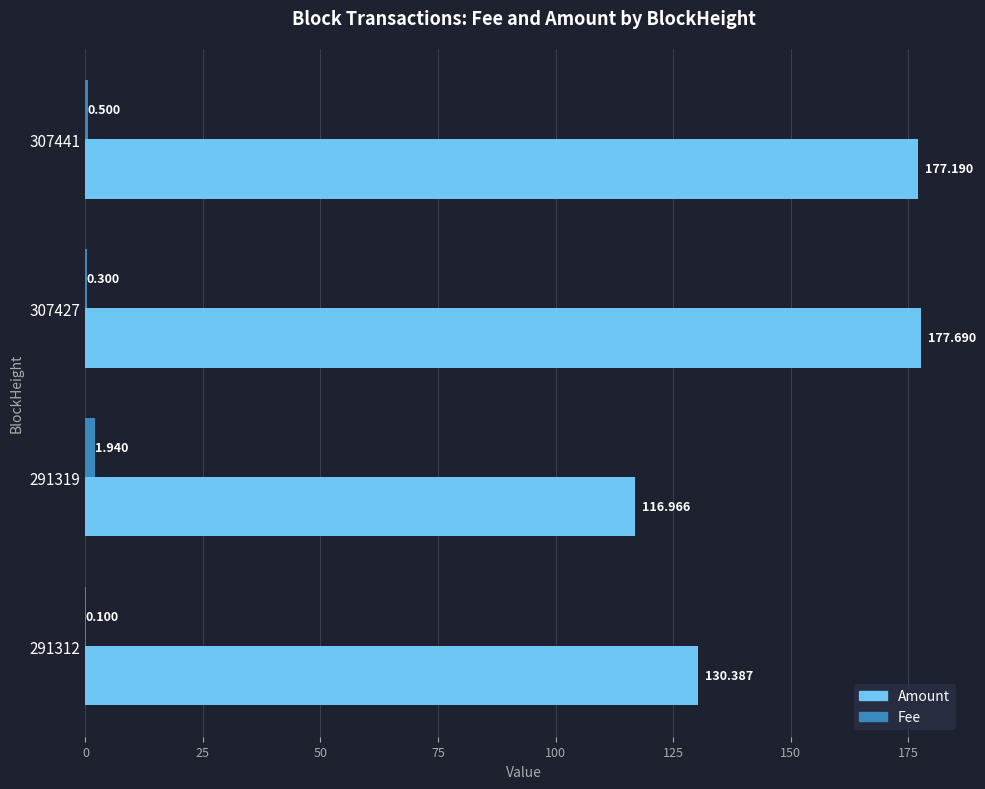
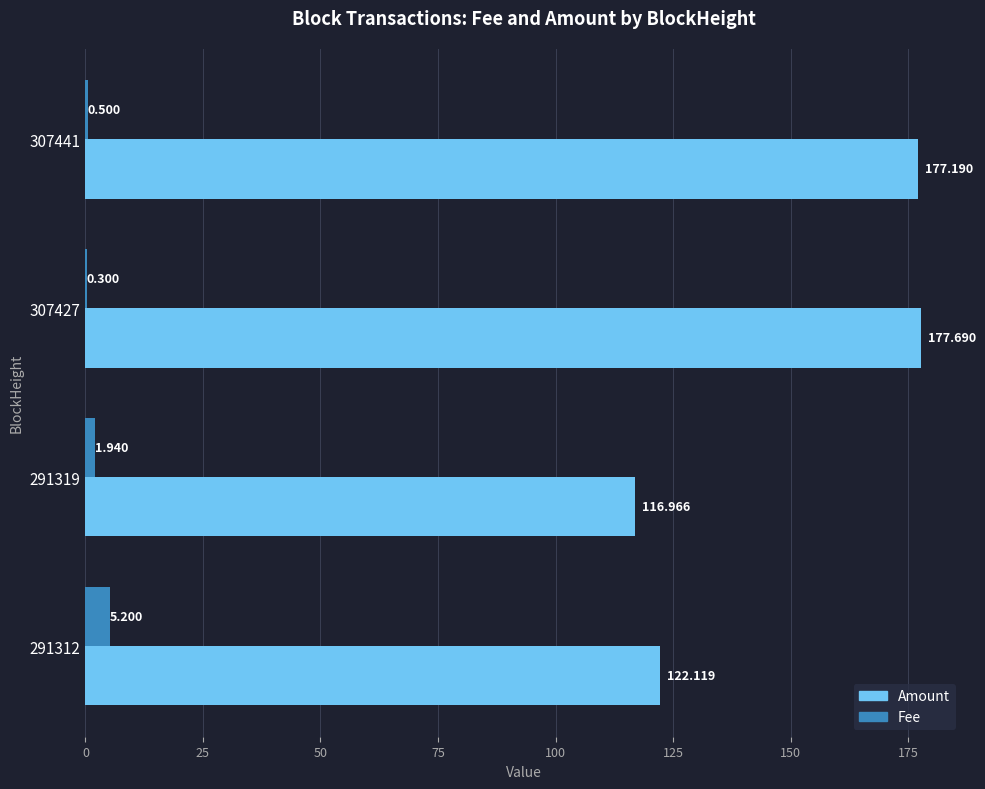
  {
    "Amount": {
      "307441": 177.190,
      "307427": 177.690,
      "291319": 116.966,
-     "291312": 130.387
+     "291312": 122.119
    },
    "Fee": {
      "307441": 0.500,
      "307427": 0.300,
      "291319": 1.940,
-     "291312": 0.100
+     "291312": 5.200
    }
  }
